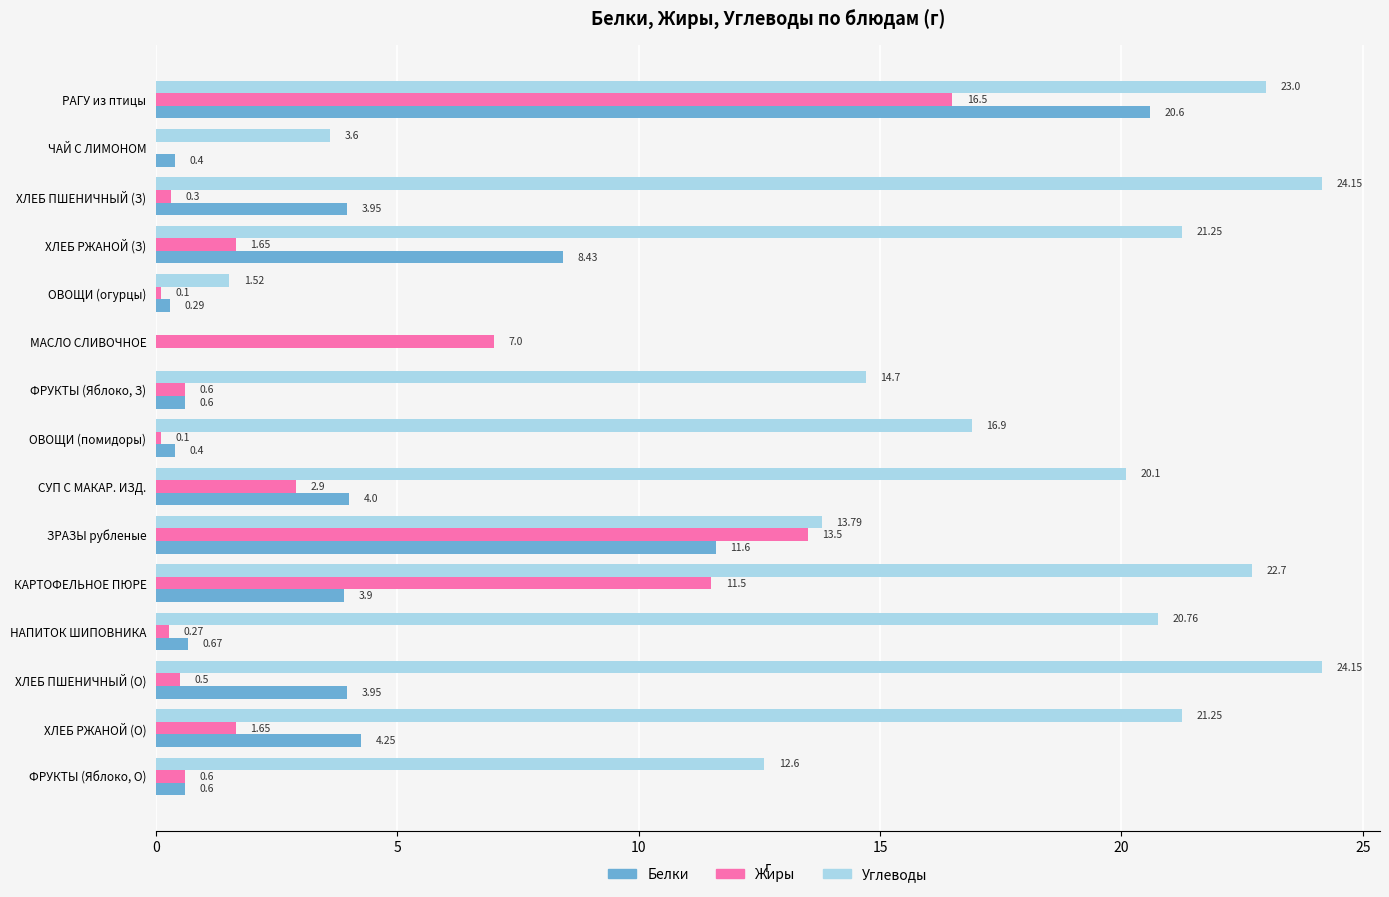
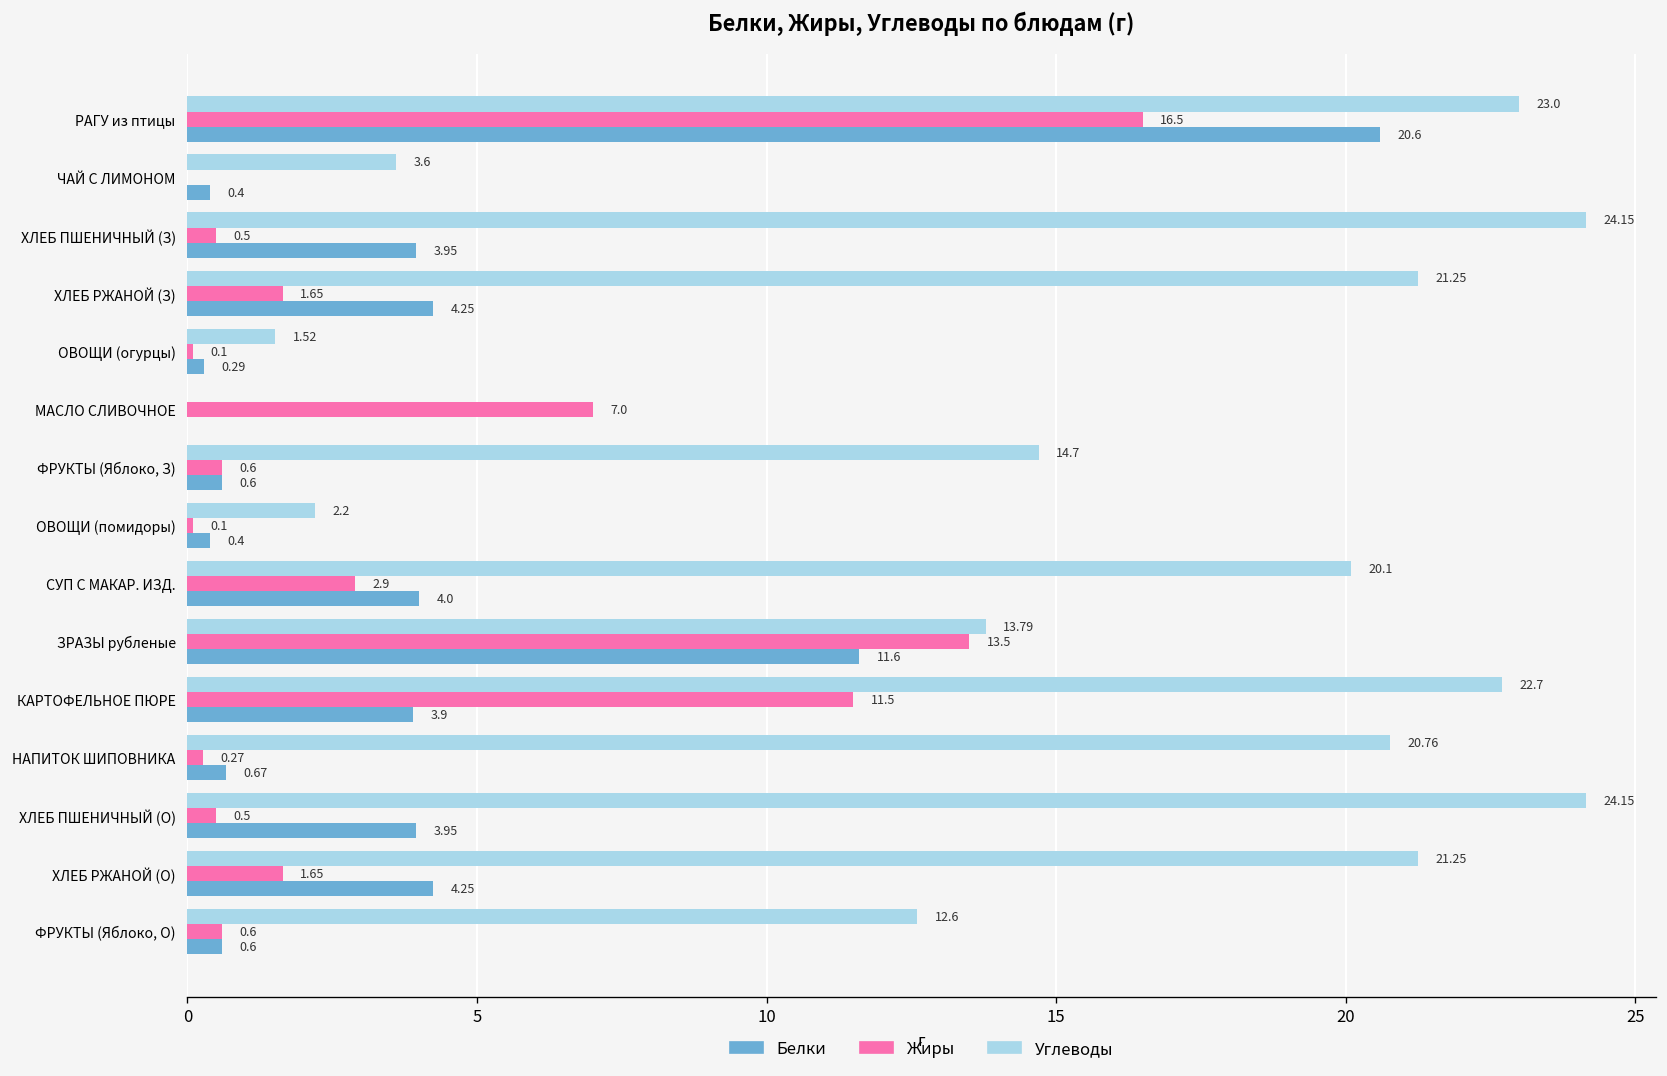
  {
    "Белки": {
      "РАГУ из птицы": 20.6,
      "ЧАЙ С ЛИМОНОМ": 0.4,
      "ХЛЕБ ПШЕНИЧНЫЙ (З)": 3.95,
-     "ХЛЕБ РЖАНОЙ (З)": 8.43,
+     "ХЛЕБ РЖАНОЙ (З)": 4.25,
      "ОВОЩИ (огурцы)": 0.29,
      "ФРУКТЫ (Яблоко, З)": 0.6,
      "ОВОЩИ (помидоры)": 0.4,
      "СУП С МАКАР. ИЗД.": 4.0,
      "ЗРАЗЫ рубленые": 11.6,
      "КАРТОФЕЛЬНОЕ ПЮРЕ": 3.9,
      "НАПИТОК ШИПОВНИКА": 0.67,
      "ХЛЕБ ПШЕНИЧНЫЙ (О)": 3.95,
      "ХЛЕБ РЖАНОЙ (О)": 4.25,
      "ФРУКТЫ (Яблоко, О)": 0.6
    },
    "Жиры": {
      "РАГУ из птицы": 16.5,
-     "ХЛЕБ ПШЕНИЧНЫЙ (З)": 0.3,
+     "ХЛЕБ ПШЕНИЧНЫЙ (З)": 0.5,
      "ХЛЕБ РЖАНОЙ (З)": 1.65,
      "ОВОЩИ (огурцы)": 0.1,
      "МАСЛО СЛИВОЧНОЕ": 7.0,
      "ФРУКТЫ (Яблоко, З)": 0.6,
      "ОВОЩИ (помидоры)": 0.1,
      "СУП С МАКАР. ИЗД.": 2.9,
      "ЗРАЗЫ рубленые": 13.5,
      "КАРТОФЕЛЬНОЕ ПЮРЕ": 11.5,
      "НАПИТОК ШИПОВНИКА": 0.27,
      "ХЛЕБ ПШЕНИЧНЫЙ (О)": 0.5,
      "ХЛЕБ РЖАНОЙ (О)": 1.65,
      "ФРУКТЫ (Яблоко, О)": 0.6
    },
    "Углеводы": {
      "РАГУ из птицы": 23.0,
      "ЧАЙ С ЛИМОНОМ": 3.6,
      "ХЛЕБ ПШЕНИЧНЫЙ (З)": 24.15,
      "ХЛЕБ РЖАНОЙ (З)": 21.25,
      "ОВОЩИ (огурцы)": 1.52,
      "ФРУКТЫ (Яблоко, З)": 14.7,
-     "ОВОЩИ (помидоры)": 16.9,
+     "ОВОЩИ (помидоры)": 2.2,
      "СУП С МАКАР. ИЗД.": 20.1,
      "ЗРАЗЫ рубленые": 13.79,
      "КАРТОФЕЛЬНОЕ ПЮРЕ": 22.7,
      "НАПИТОК ШИПОВНИКА": 20.76,
      "ХЛЕБ ПШЕНИЧНЫЙ (О)": 24.15,
      "ХЛЕБ РЖАНОЙ (О)": 21.25,
      "ФРУКТЫ (Яблоко, О)": 12.6
    }
  }
